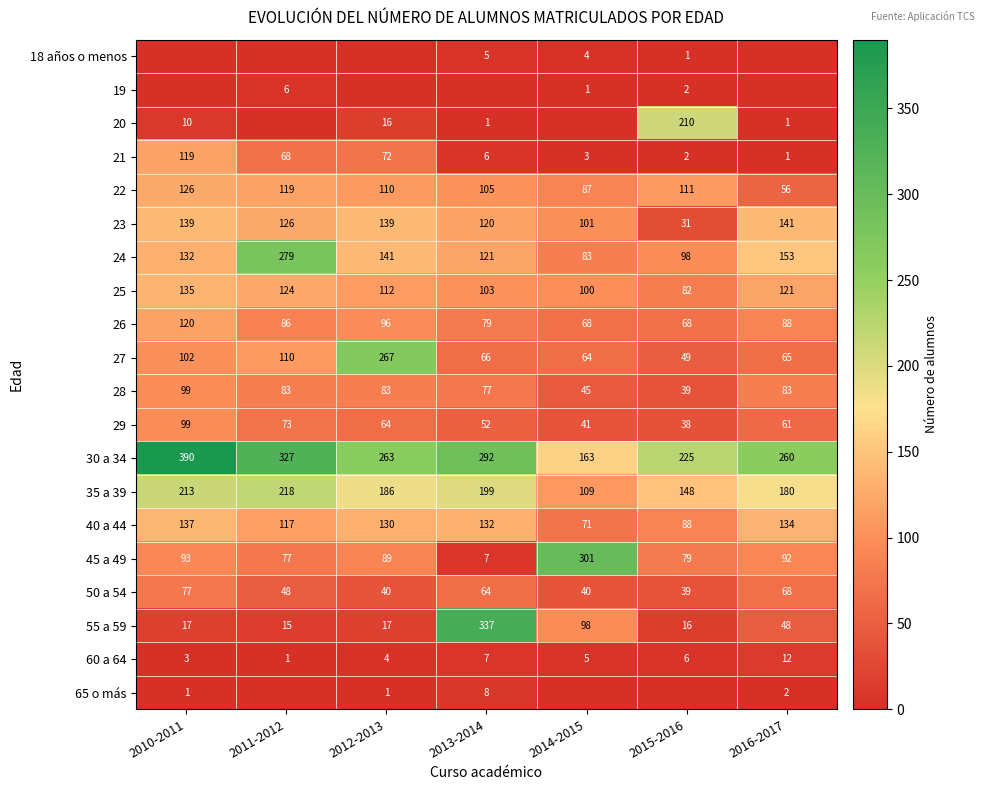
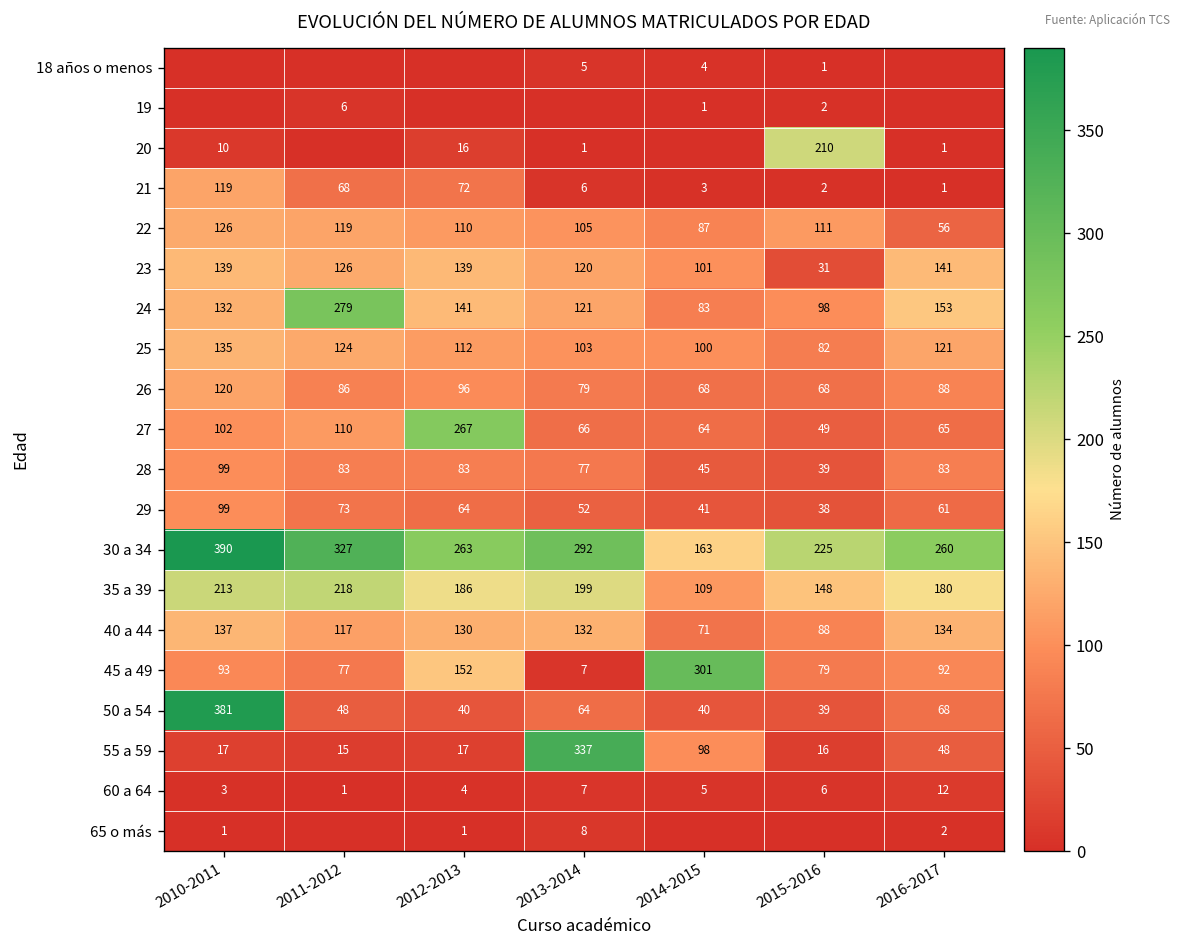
  {
    "18 años o menos": {
      "2013-2014": 5,
      "2014-2015": 4,
      "2015-2016": 1
    },
    "19": {
      "2011-2012": 6,
      "2014-2015": 1,
      "2015-2016": 2
    },
    "20": {
      "2010-2011": 10,
      "2012-2013": 16,
      "2013-2014": 1,
      "2015-2016": 210,
      "2016-2017": 1
    },
    "21": {
      "2010-2011": 119,
      "2011-2012": 68,
      "2012-2013": 72,
      "2013-2014": 6,
      "2014-2015": 3,
      "2015-2016": 2,
      "2016-2017": 1
    },
    "22": {
      "2010-2011": 126,
      "2011-2012": 119,
      "2012-2013": 110,
      "2013-2014": 105,
      "2014-2015": 87,
      "2015-2016": 111,
      "2016-2017": 56
    },
    "23": {
      "2010-2011": 139,
      "2011-2012": 126,
      "2012-2013": 139,
      "2013-2014": 120,
      "2014-2015": 101,
      "2015-2016": 31,
      "2016-2017": 141
    },
    "24": {
      "2010-2011": 132,
      "2011-2012": 279,
      "2012-2013": 141,
      "2013-2014": 121,
      "2014-2015": 83,
      "2015-2016": 98,
      "2016-2017": 153
    },
    "25": {
      "2010-2011": 135,
      "2011-2012": 124,
      "2012-2013": 112,
      "2013-2014": 103,
      "2014-2015": 100,
      "2015-2016": 82,
      "2016-2017": 121
    },
    "26": {
      "2010-2011": 120,
      "2011-2012": 86,
      "2012-2013": 96,
      "2013-2014": 79,
      "2014-2015": 68,
      "2015-2016": 68,
      "2016-2017": 88
    },
    "27": {
      "2010-2011": 102,
      "2011-2012": 110,
      "2012-2013": 267,
      "2013-2014": 66,
      "2014-2015": 64,
      "2015-2016": 49,
      "2016-2017": 65
    },
    "28": {
      "2010-2011": 99,
      "2011-2012": 83,
      "2012-2013": 83,
      "2013-2014": 77,
      "2014-2015": 45,
      "2015-2016": 39,
      "2016-2017": 83
    },
    "29": {
      "2010-2011": 99,
      "2011-2012": 73,
      "2012-2013": 64,
      "2013-2014": 52,
      "2014-2015": 41,
      "2015-2016": 38,
      "2016-2017": 61
    },
    "30 a 34": {
      "2010-2011": 390,
      "2011-2012": 327,
      "2012-2013": 263,
      "2013-2014": 292,
      "2014-2015": 163,
      "2015-2016": 225,
      "2016-2017": 260
    },
    "35 a 39": {
      "2010-2011": 213,
      "2011-2012": 218,
      "2012-2013": 186,
      "2013-2014": 199,
      "2014-2015": 109,
      "2015-2016": 148,
      "2016-2017": 180
    },
    "40 a 44": {
      "2010-2011": 137,
      "2011-2012": 117,
      "2012-2013": 130,
      "2013-2014": 132,
      "2014-2015": 71,
      "2015-2016": 88,
      "2016-2017": 134
    },
    "45 a 49": {
      "2010-2011": 93,
      "2011-2012": 77,
-     "2012-2013": 89,
+     "2012-2013": 152,
      "2013-2014": 7,
      "2014-2015": 301,
      "2015-2016": 79,
      "2016-2017": 92
    },
    "50 a 54": {
-     "2010-2011": 77,
+     "2010-2011": 381,
      "2011-2012": 48,
      "2012-2013": 40,
      "2013-2014": 64,
      "2014-2015": 40,
      "2015-2016": 39,
      "2016-2017": 68
    },
    "55 a 59": {
      "2010-2011": 17,
      "2011-2012": 15,
      "2012-2013": 17,
      "2013-2014": 337,
      "2014-2015": 98,
      "2015-2016": 16,
      "2016-2017": 48
    },
    "60 a 64": {
      "2010-2011": 3,
      "2011-2012": 1,
      "2012-2013": 4,
      "2013-2014": 7,
      "2014-2015": 5,
      "2015-2016": 6,
      "2016-2017": 12
    },
    "65 o más": {
      "2010-2011": 1,
      "2012-2013": 1,
      "2013-2014": 8,
      "2016-2017": 2
    }
  }
